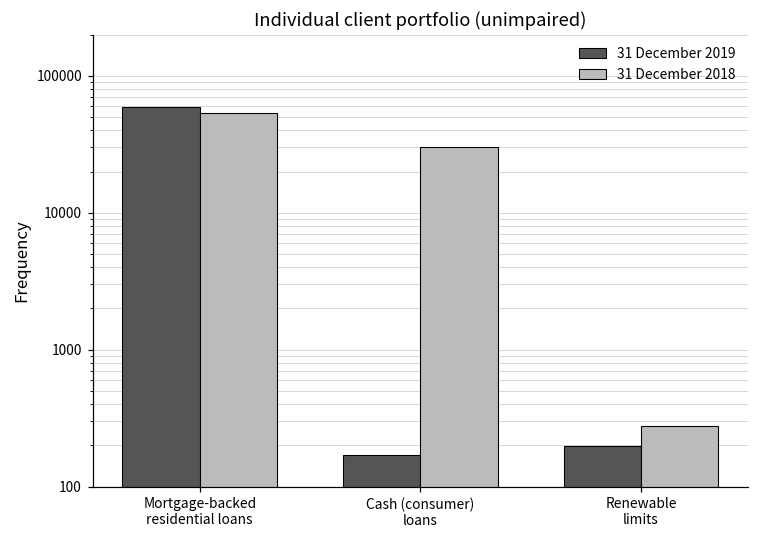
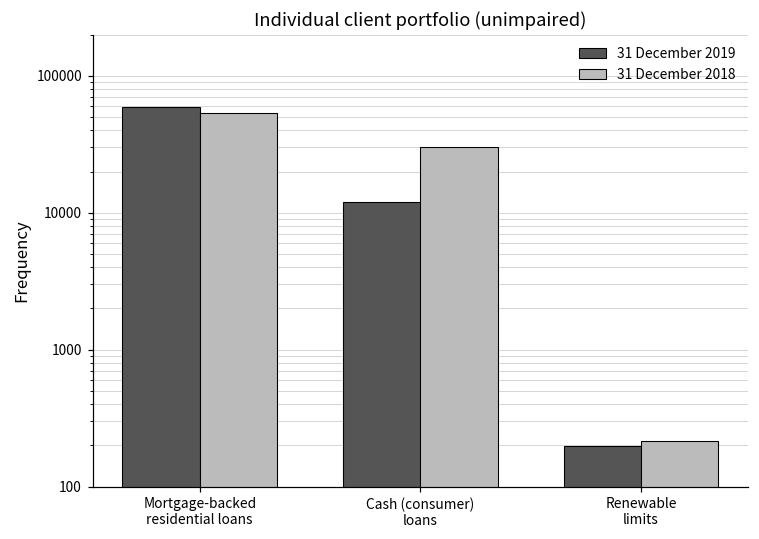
  {
    "31 December 2019": {
      "Mortgage-backed residential loans": 60000,
-     "Cash (consumer) loans": 170,
+     "Cash (consumer) loans": 12000,
      "Renewable limits": 200
    },
    "31 December 2018": {
      "Mortgage-backed residential loans": 54000,
      "Cash (consumer) loans": 30000,
-     "Renewable limits": 280
+     "Renewable limits": 220
    }
  }
